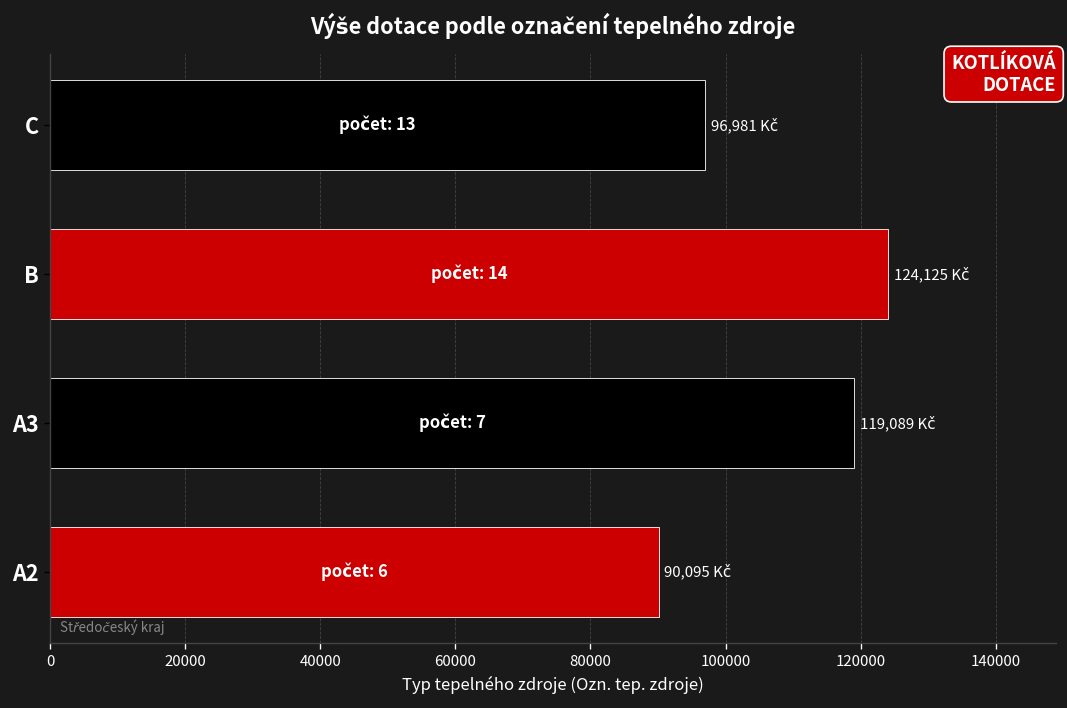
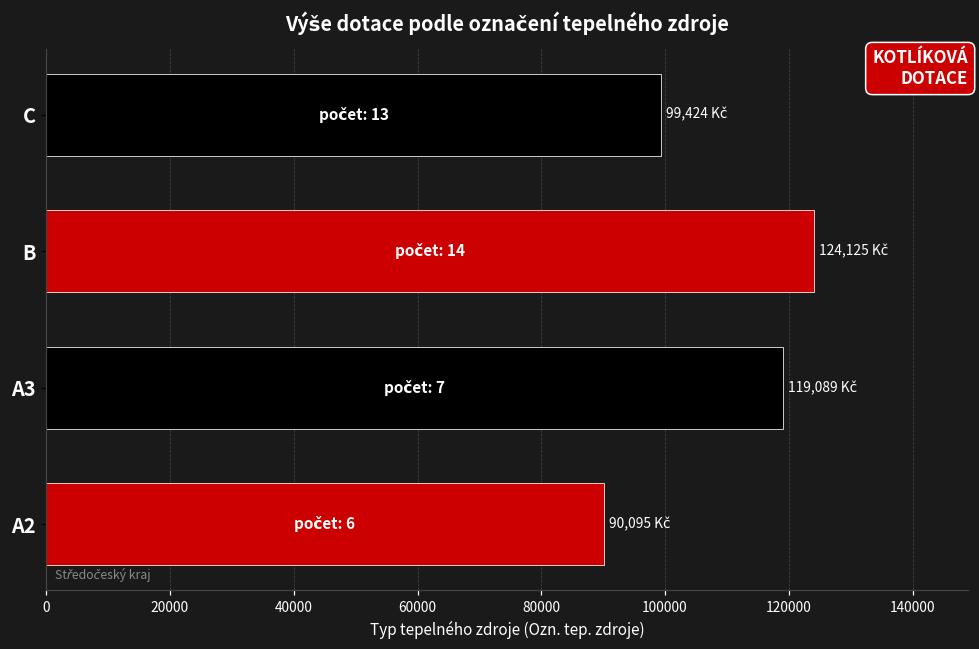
  {
-   "C": "96,981",
+   "C": "99,424",
    "B": "124,125",
    "A3": "119,089",
    "A2": "90,095"
  }
